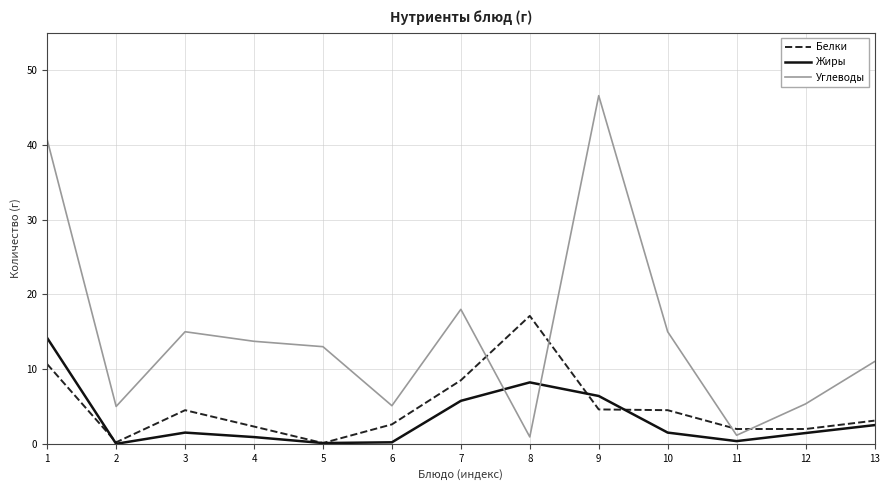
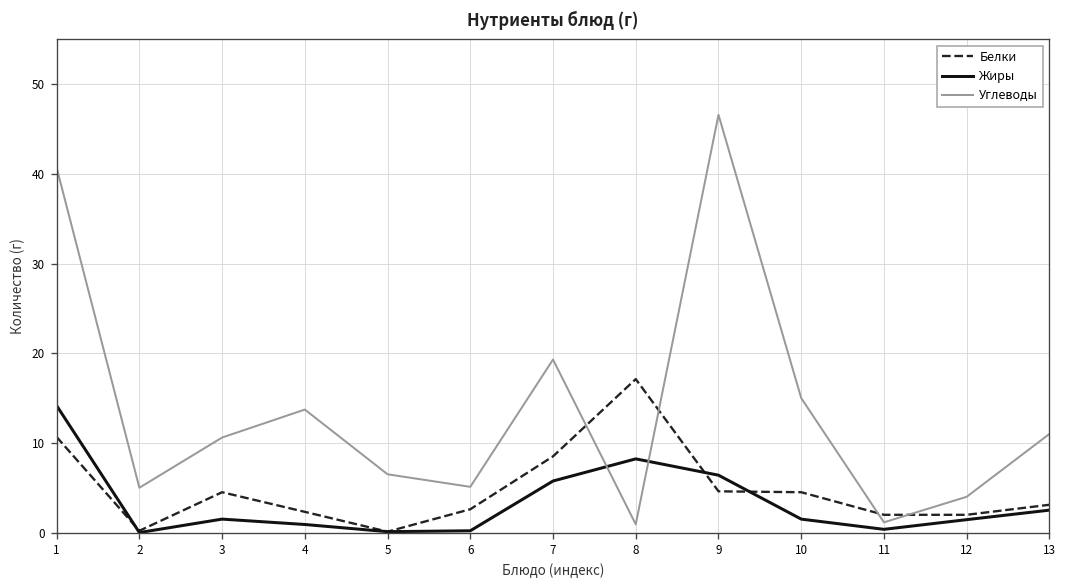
  {
    "Углеводы": {
      "1": 41,
      "2": 5,
-     "3": 15,
+     "3": 11,
      "4": 14,
-     "5": 13,
+     "5": 7,
      "6": 5,
-     "7": 18,
+     "7": 19,
      "8": 1,
      "9": 47,
      "10": 15,
      "11": 1,
-     "12": 5,
+     "12": 4,
      "13": 11
    }
  }
